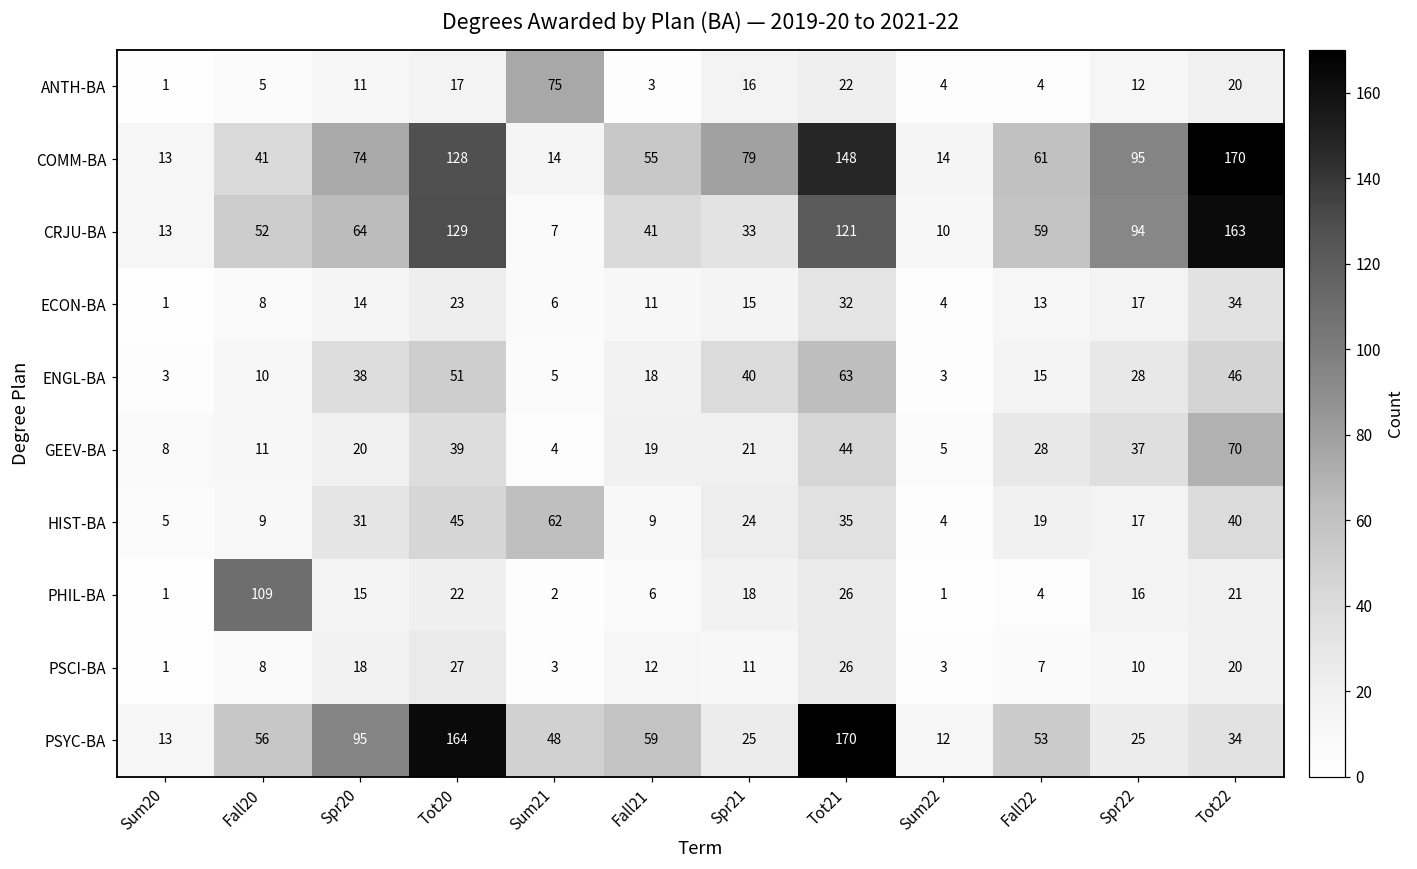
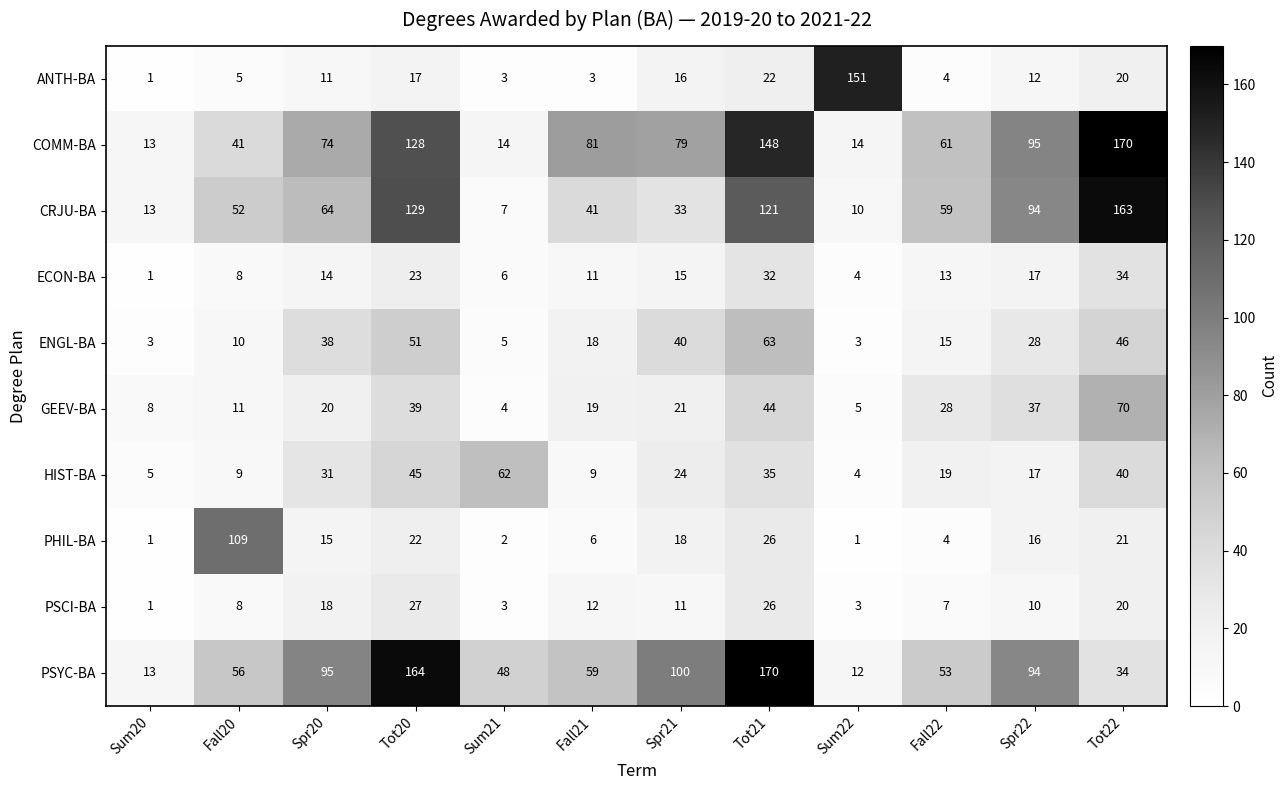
  {
    "ANTH-BA": {
      "Sum20": 1,
      "Fall20": 5,
      "Spr20": 11,
      "Tot20": 17,
-     "Sum21": 75,
+     "Sum21": 3,
      "Fall21": 3,
      "Spr21": 16,
      "Tot21": 22,
-     "Sum22": 4,
+     "Sum22": 151,
      "Fall22": 4,
      "Spr22": 12,
      "Tot22": 20
    },
    "COMM-BA": {
      "Sum20": 13,
      "Fall20": 41,
      "Spr20": 74,
      "Tot20": 128,
      "Sum21": 14,
-     "Fall21": 55,
+     "Fall21": 81,
      "Spr21": 79,
      "Tot21": 148,
      "Sum22": 14,
      "Fall22": 61,
      "Spr22": 95,
      "Tot22": 170
    },
    "CRJU-BA": {
      "Sum20": 13,
      "Fall20": 52,
      "Spr20": 64,
      "Tot20": 129,
      "Sum21": 7,
      "Fall21": 41,
      "Spr21": 33,
      "Tot21": 121,
      "Sum22": 10,
      "Fall22": 59,
      "Spr22": 94,
      "Tot22": 163
    },
    "ECON-BA": {
      "Sum20": 1,
      "Fall20": 8,
      "Spr20": 14,
      "Tot20": 23,
      "Sum21": 6,
      "Fall21": 11,
      "Spr21": 15,
      "Tot21": 32,
      "Sum22": 4,
      "Fall22": 13,
      "Spr22": 17,
      "Tot22": 34
    },
    "ENGL-BA": {
      "Sum20": 3,
      "Fall20": 10,
      "Spr20": 38,
      "Tot20": 51,
      "Sum21": 5,
      "Fall21": 18,
      "Spr21": 40,
      "Tot21": 63,
      "Sum22": 3,
      "Fall22": 15,
      "Spr22": 28,
      "Tot22": 46
    },
    "GEEV-BA": {
      "Sum20": 8,
      "Fall20": 11,
      "Spr20": 20,
      "Tot20": 39,
      "Sum21": 4,
      "Fall21": 19,
      "Spr21": 21,
      "Tot21": 44,
      "Sum22": 5,
      "Fall22": 28,
      "Spr22": 37,
      "Tot22": 70
    },
    "HIST-BA": {
      "Sum20": 5,
      "Fall20": 9,
      "Spr20": 31,
      "Tot20": 45,
      "Sum21": 62,
      "Fall21": 9,
      "Spr21": 24,
      "Tot21": 35,
      "Sum22": 4,
      "Fall22": 19,
      "Spr22": 17,
      "Tot22": 40
    },
    "PHIL-BA": {
      "Sum20": 1,
      "Fall20": 109,
      "Spr20": 15,
      "Tot20": 22,
      "Sum21": 2,
      "Fall21": 6,
      "Spr21": 18,
      "Tot21": 26,
      "Sum22": 1,
      "Fall22": 4,
      "Spr22": 16,
      "Tot22": 21
    },
    "PSCI-BA": {
      "Sum20": 1,
      "Fall20": 8,
      "Spr20": 18,
      "Tot20": 27,
      "Sum21": 3,
      "Fall21": 12,
      "Spr21": 11,
      "Tot21": 26,
      "Sum22": 3,
      "Fall22": 7,
      "Spr22": 10,
      "Tot22": 20
    },
    "PSYC-BA": {
      "Sum20": 13,
      "Fall20": 56,
      "Spr20": 95,
      "Tot20": 164,
      "Sum21": 48,
      "Fall21": 59,
-     "Spr21": 25,
+     "Spr21": 100,
      "Tot21": 170,
      "Sum22": 12,
      "Fall22": 53,
-     "Spr22": 25,
+     "Spr22": 94,
      "Tot22": 34
    }
  }
